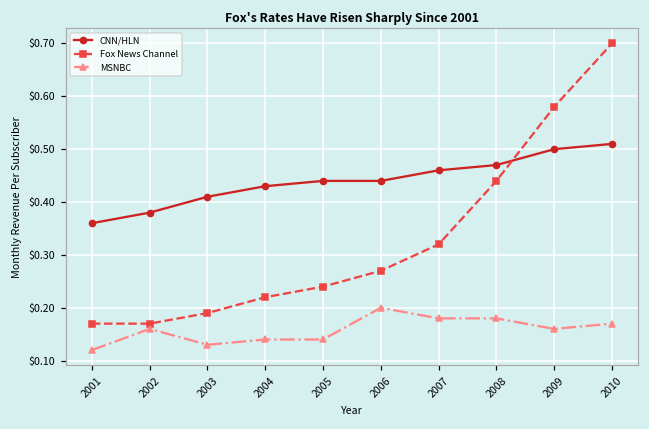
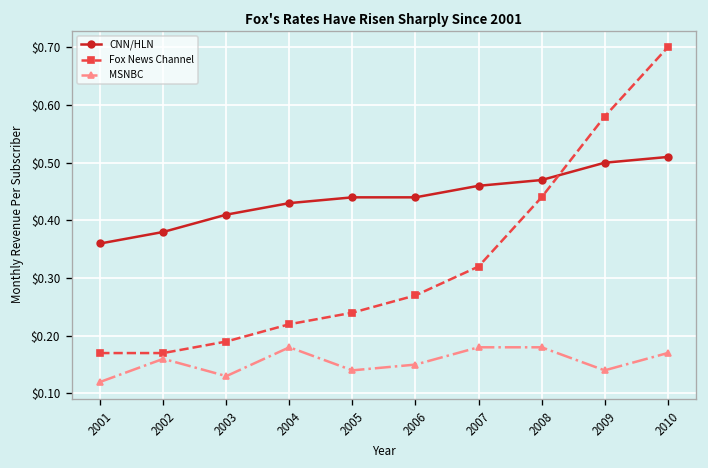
  {
    "MSNBC": {
      "2001": "$0.12",
      "2002": "$0.16",
      "2003": "$0.13",
-     "2004": "$0.14",
+     "2004": "$0.18",
      "2005": "$0.14",
-     "2006": "$0.20",
+     "2006": "$0.15",
      "2007": "$0.18",
      "2008": "$0.18",
-     "2009": "$0.16",
+     "2009": "$0.14",
      "2010": "$0.17"
    }
  }
